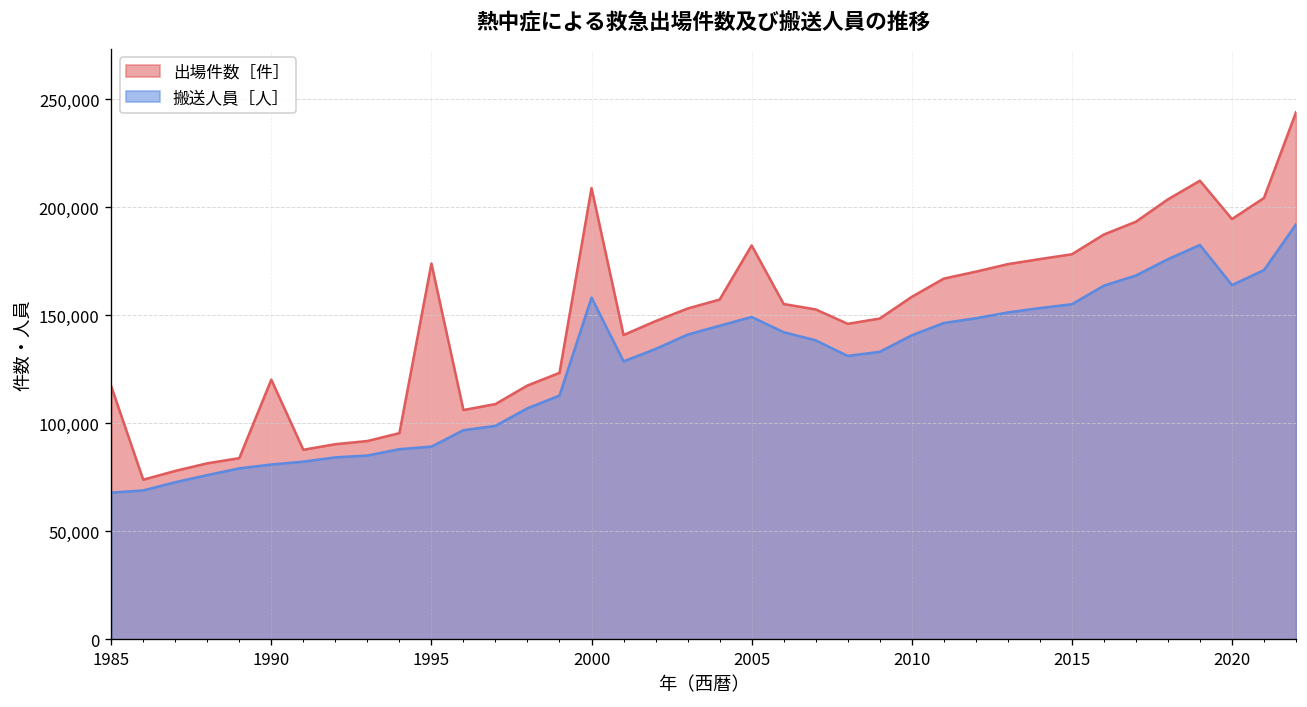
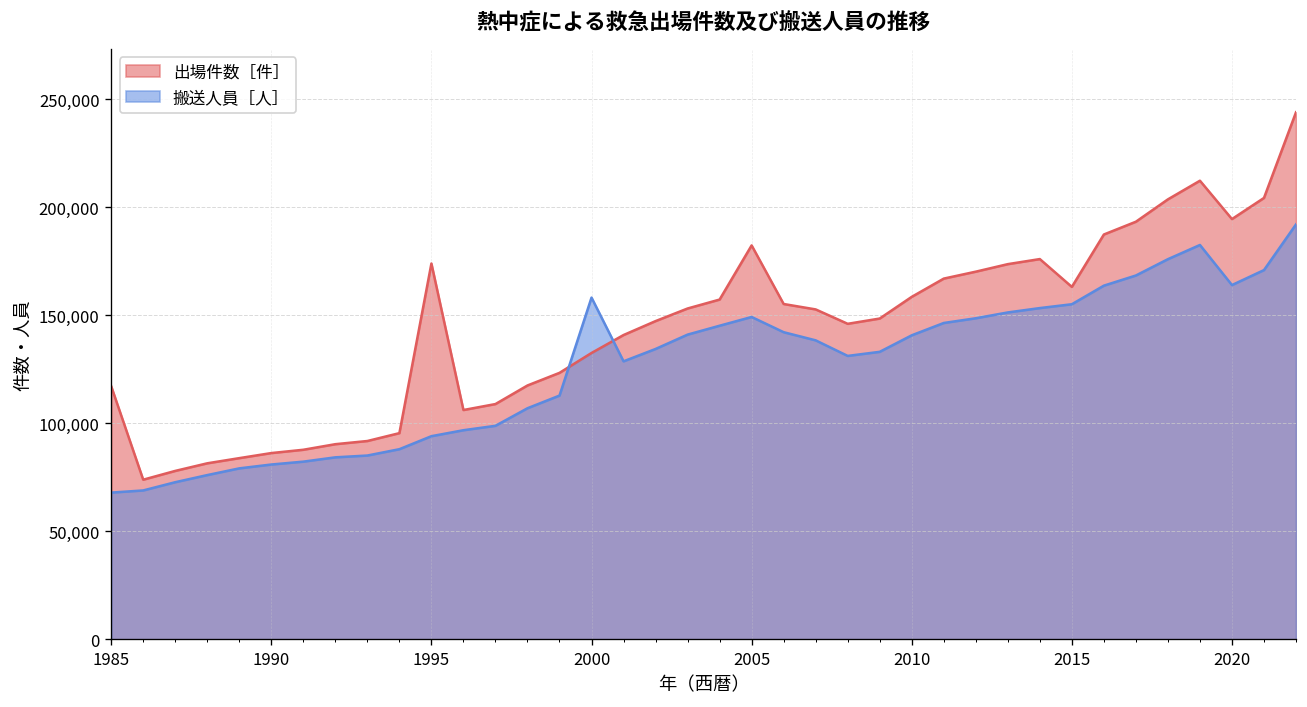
  {
    "出場件数［件］": {
      "1985": "117,000",
-     "1990": "120,000",
+     "1990": "86,000",
      "1995": "174,000",
-     "2000": "209,000",
+     "2000": "133,000",
      "2005": "182,000",
      "2010": "159,000",
-     "2015": "178,000",
+     "2015": "163,000",
      "2020": "195,000"
    },
    "搬送人員［人］": {
      "1985": "68,000",
      "1990": "81,000",
-     "1995": "89,000",
+     "1995": "94,000",
      "2000": "158,000",
      "2005": "149,000",
      "2010": "141,000",
      "2015": "155,000",
      "2020": "164,000"
    }
  }
